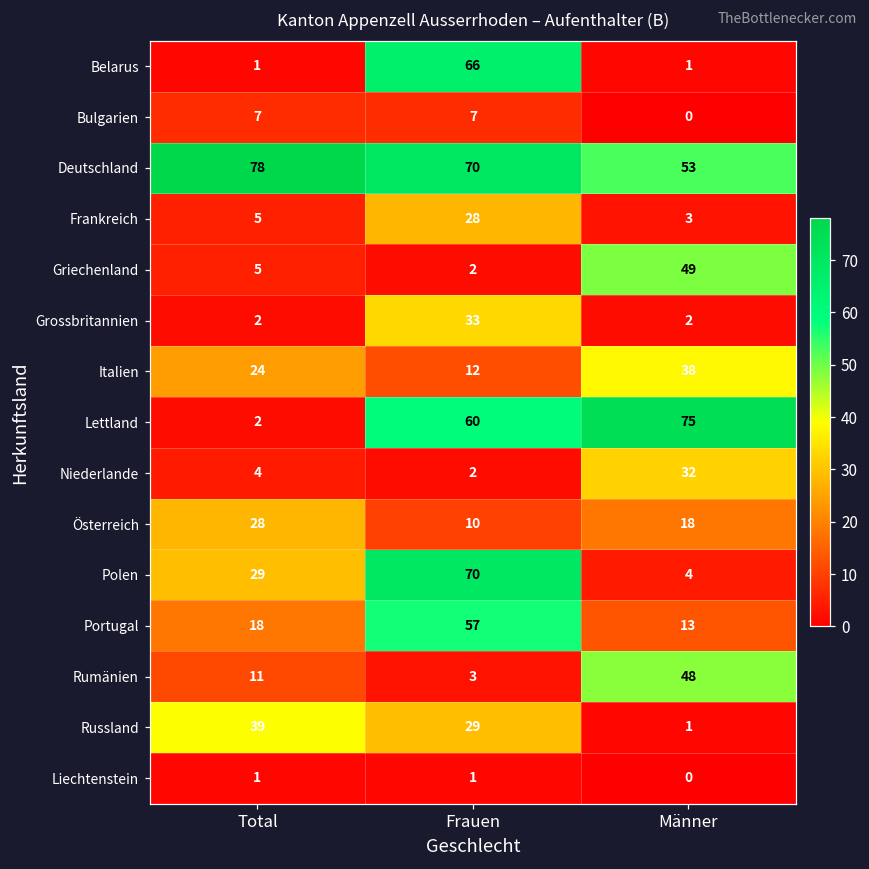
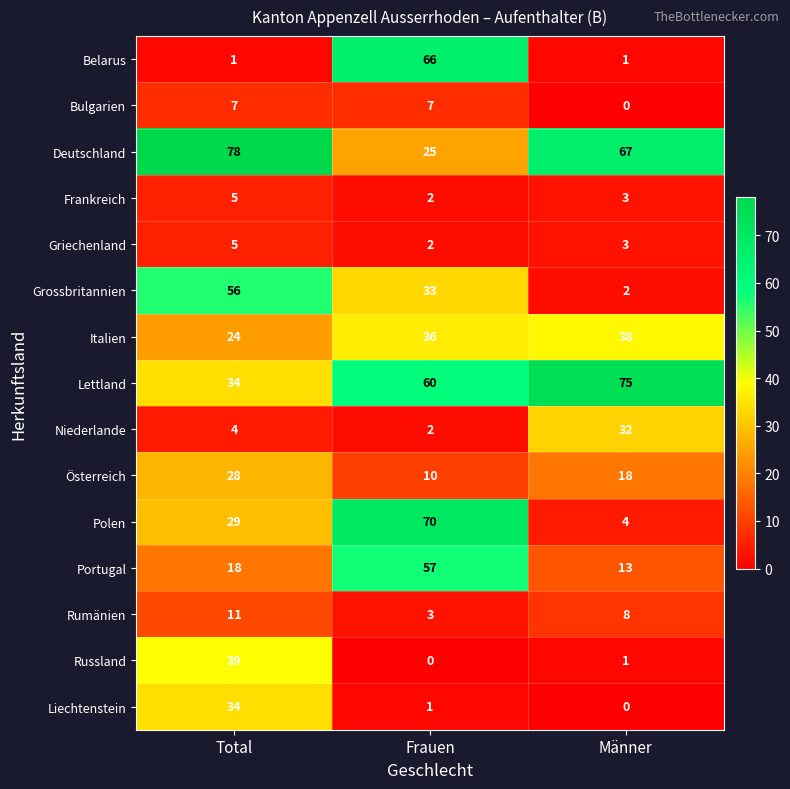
  {
    "Belarus": {
      "Total": 1,
      "Frauen": 66,
      "Männer": 1
    },
    "Bulgarien": {
      "Total": 7,
      "Frauen": 7,
      "Männer": 0
    },
    "Deutschland": {
      "Total": 78,
-     "Frauen": 70,
-     "Männer": 53
+     "Frauen": 25,
+     "Männer": 67
    },
    "Frankreich": {
      "Total": 5,
-     "Frauen": 28,
+     "Frauen": 2,
      "Männer": 3
    },
    "Griechenland": {
      "Total": 5,
      "Frauen": 2,
-     "Männer": 49
+     "Männer": 3
    },
    "Grossbritannien": {
-     "Total": 2,
+     "Total": 56,
      "Frauen": 33,
      "Männer": 2
    },
    "Italien": {
      "Total": 24,
-     "Frauen": 12,
+     "Frauen": 36,
      "Männer": 38
    },
    "Lettland": {
-     "Total": 2,
+     "Total": 34,
      "Frauen": 60,
      "Männer": 75
    },
    "Niederlande": {
      "Total": 4,
      "Frauen": 2,
      "Männer": 32
    },
    "Österreich": {
      "Total": 28,
      "Frauen": 10,
      "Männer": 18
    },
    "Polen": {
      "Total": 29,
      "Frauen": 70,
      "Männer": 4
    },
    "Portugal": {
      "Total": 18,
      "Frauen": 57,
      "Männer": 13
    },
    "Rumänien": {
      "Total": 11,
      "Frauen": 3,
-     "Männer": 48
+     "Männer": 8
    },
    "Russland": {
      "Total": 39,
-     "Frauen": 29,
+     "Frauen": 0,
      "Männer": 1
    },
    "Liechtenstein": {
-     "Total": 1,
+     "Total": 34,
      "Frauen": 1,
      "Männer": 0
    }
  }
